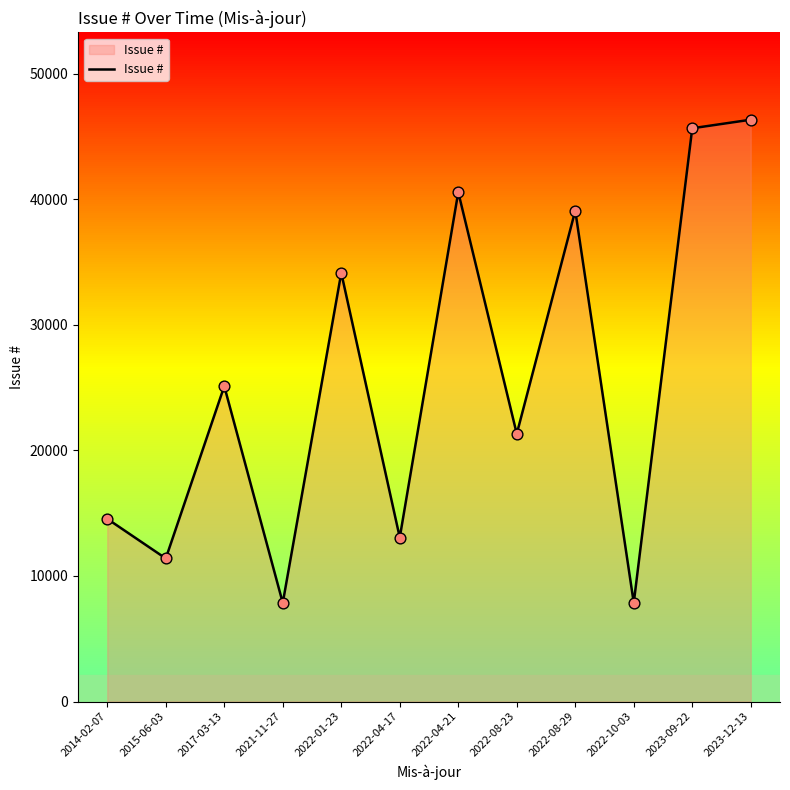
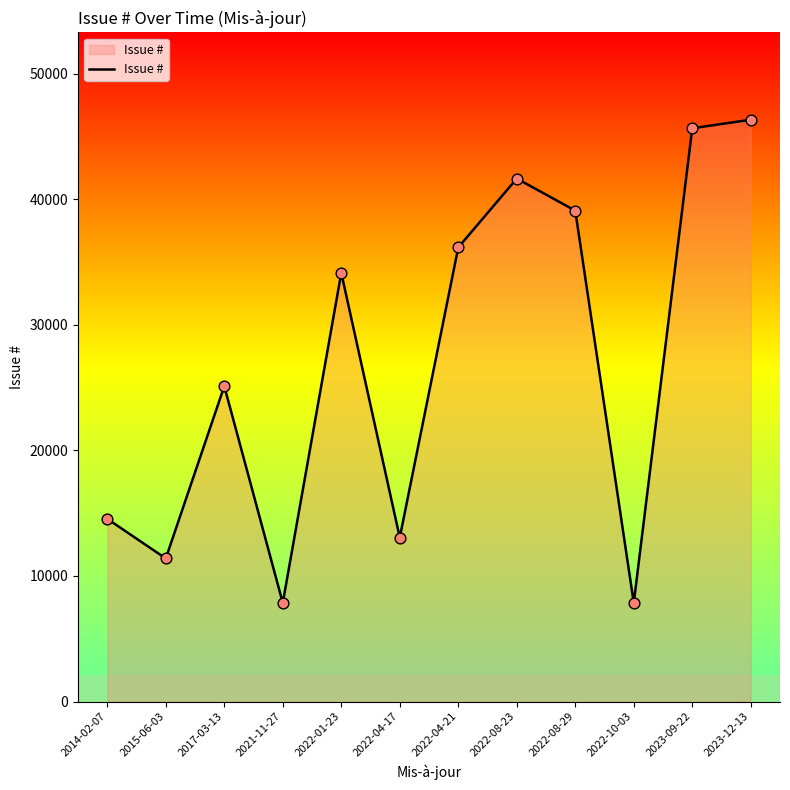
  {
    "2014-02-07": 14600,
    "2015-06-03": 11400,
    "2017-03-13": 25100,
    "2021-11-27": 7900,
    "2022-01-23": 34100,
    "2022-04-17": 13100,
-   "2022-04-21": 40600,
-   "2022-08-23": 21300,
+   "2022-04-21": 36200,
+   "2022-08-23": 41700,
    "2022-08-29": 39100,
    "2022-10-03": 7900,
    "2023-09-22": 45700,
    "2023-12-13": 46300
  }
